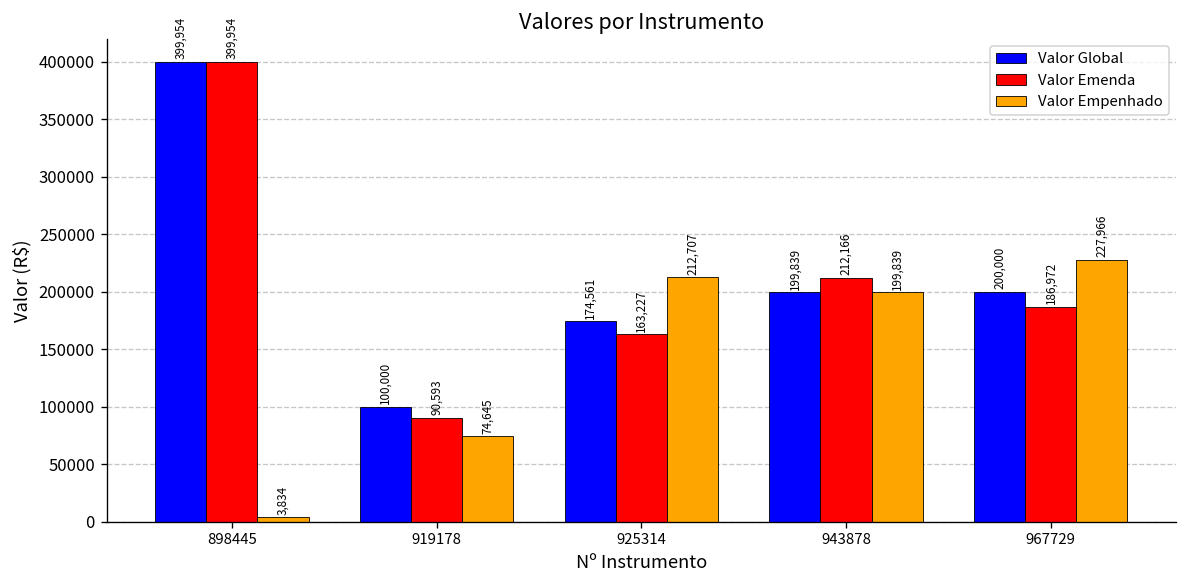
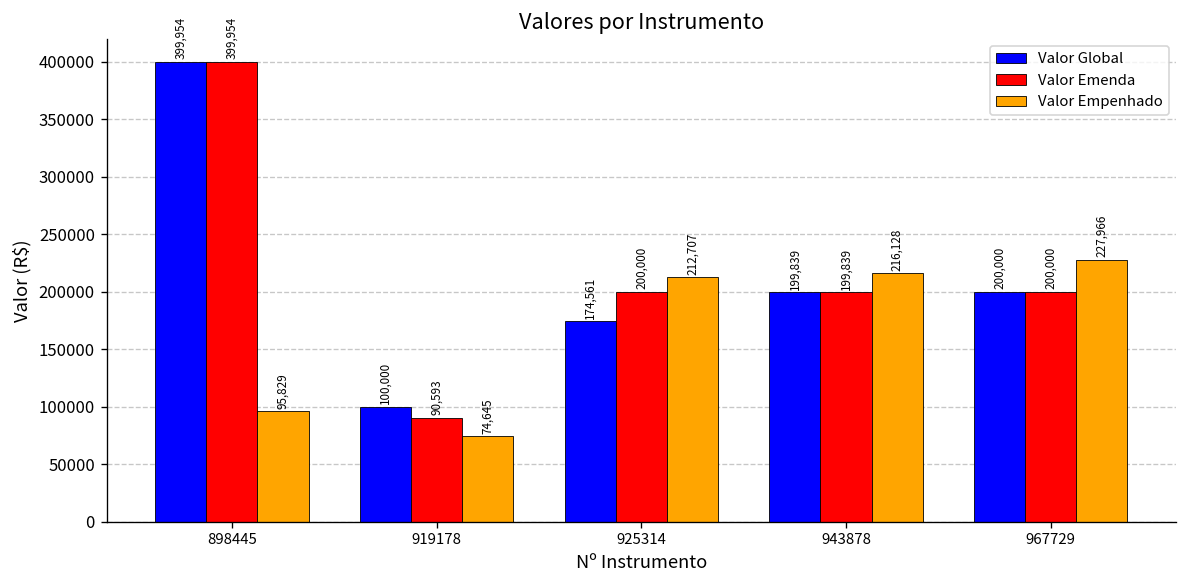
  {
    "Valor Global": {
      "898445": "399,954",
      "919178": "100,000",
      "925314": "174,561",
      "943878": "199,839",
      "967729": "200,000"
    },
    "Valor Emenda": {
      "898445": "399,954",
      "919178": "90,593",
-     "925314": "163,227",
-     "943878": "212,166",
-     "967729": "186,972"
+     "925314": "200,000",
+     "943878": "199,839",
+     "967729": "200,000"
    },
    "Valor Empenhado": {
-     "898445": "3,834",
+     "898445": "95,829",
      "919178": "74,645",
      "925314": "212,707",
-     "943878": "199,839",
+     "943878": "216,128",
      "967729": "227,966"
    }
  }
